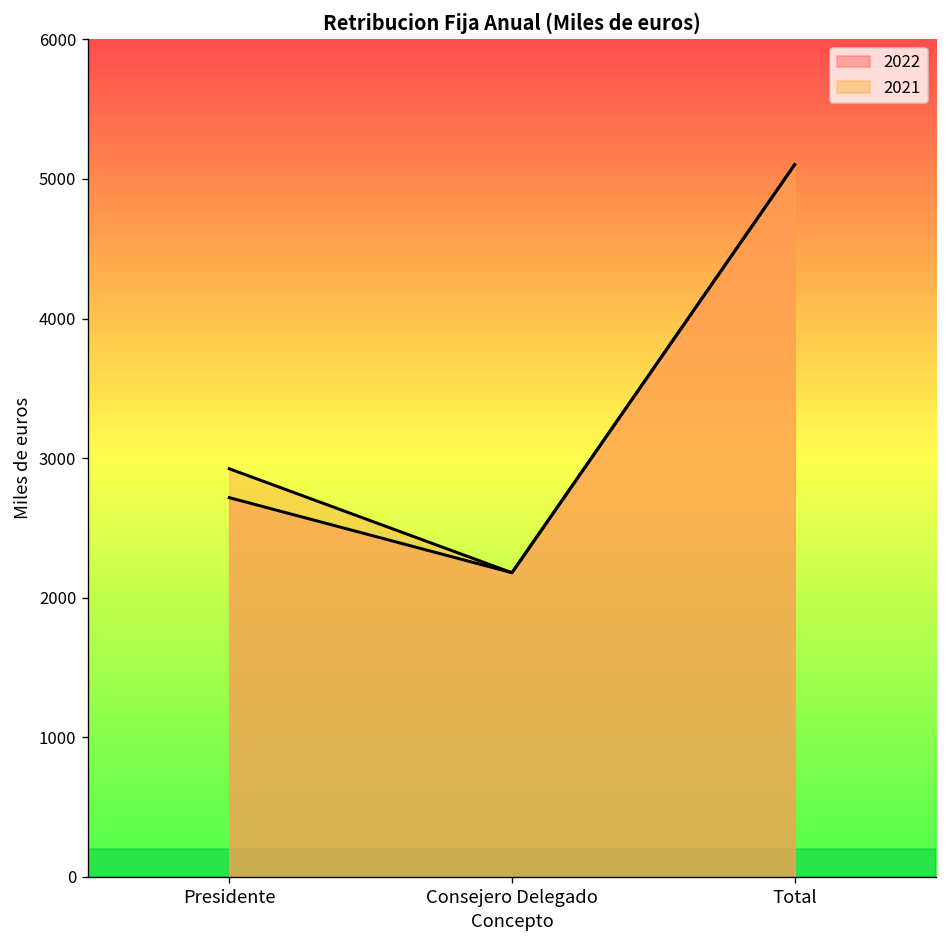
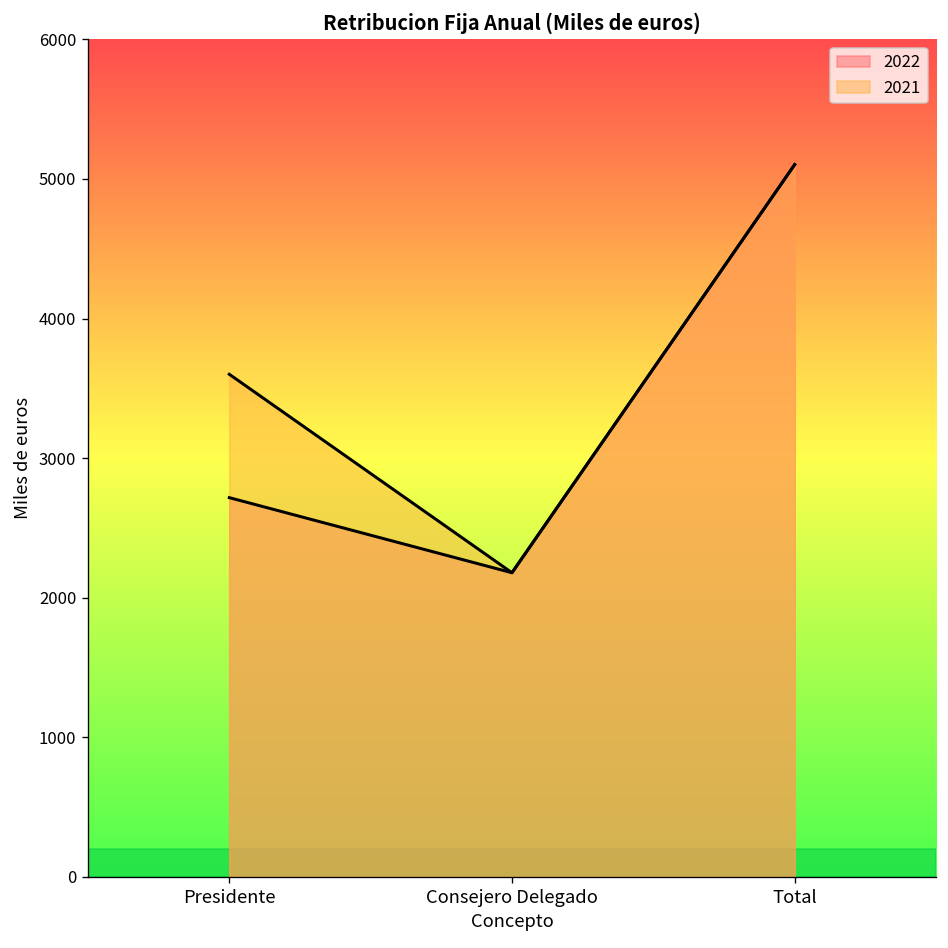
  {
    "2022": {
      "Presidente": 2720
    },
    "2021": {
-     "Presidente": 2920
+     "Presidente": 3600
    }
  }
